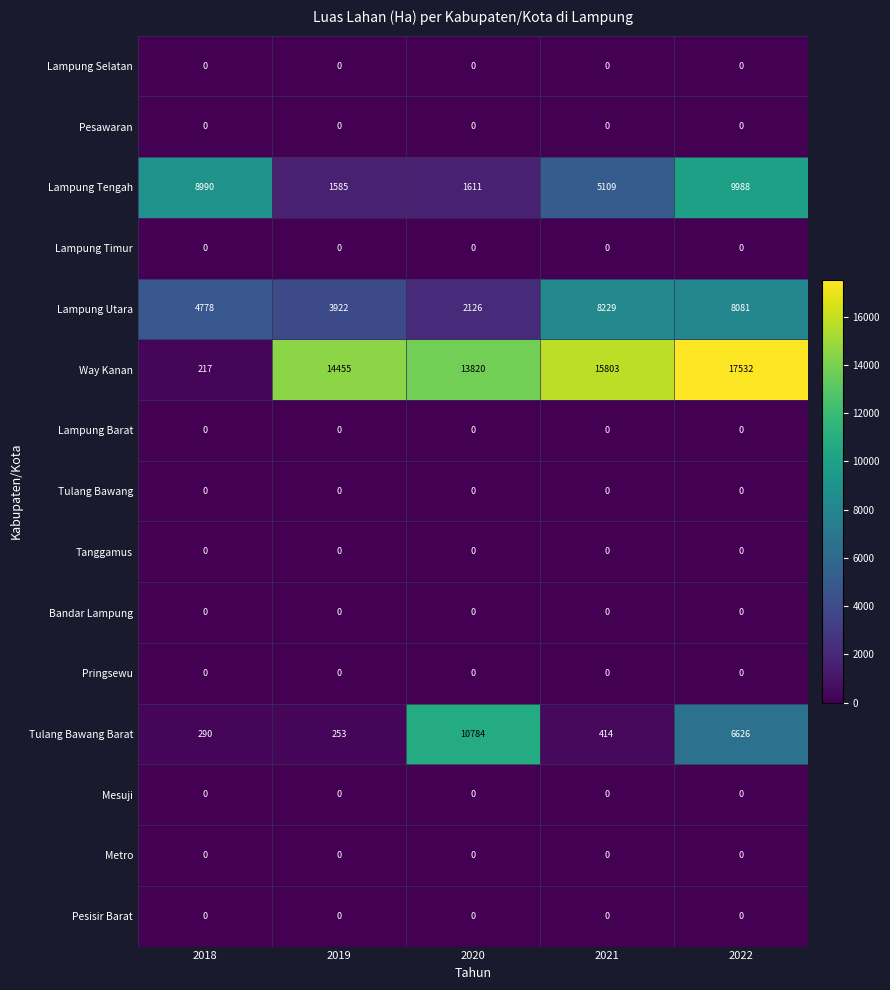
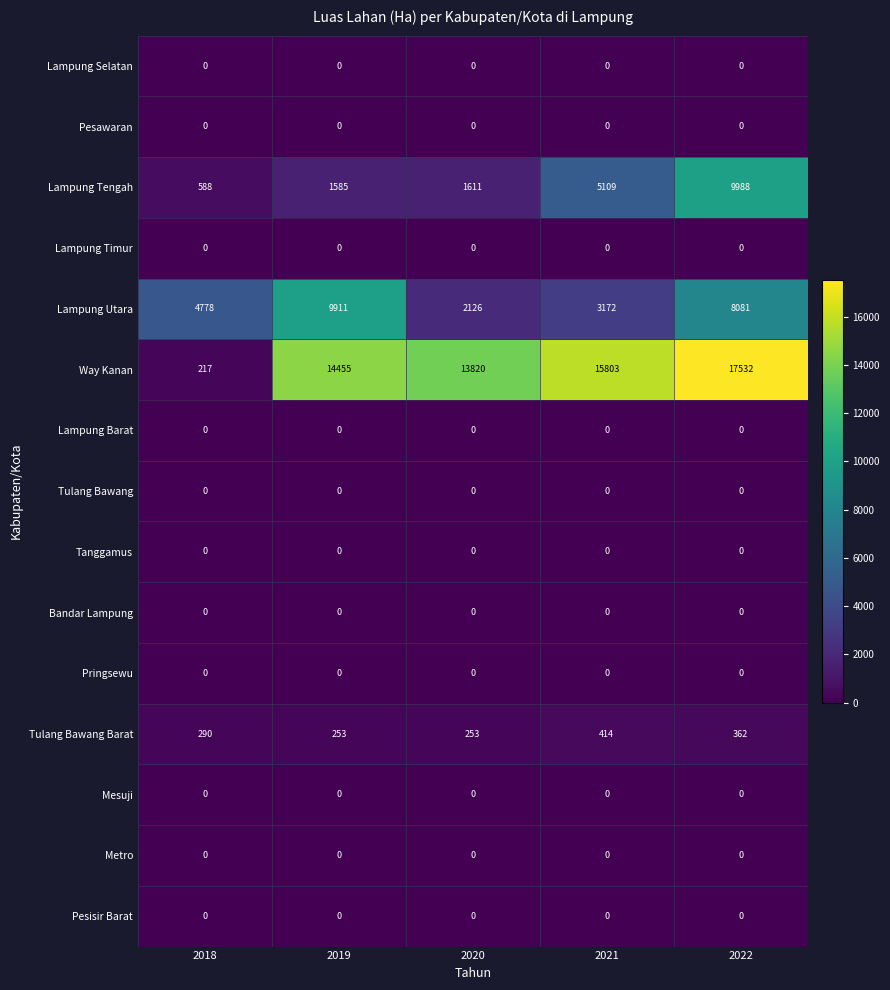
  {
    "Lampung Selatan": {
      "2018": 0,
      "2019": 0,
      "2020": 0,
      "2021": 0,
      "2022": 0
    },
    "Pesawaran": {
      "2018": 0,
      "2019": 0,
      "2020": 0,
      "2021": 0,
      "2022": 0
    },
    "Lampung Tengah": {
-     "2018": 8990,
+     "2018": 588,
      "2019": 1585,
      "2020": 1611,
      "2021": 5109,
      "2022": 9988
    },
    "Lampung Timur": {
      "2018": 0,
      "2019": 0,
      "2020": 0,
      "2021": 0,
      "2022": 0
    },
    "Lampung Utara": {
      "2018": 4778,
-     "2019": 3922,
+     "2019": 9911,
      "2020": 2126,
-     "2021": 8229,
+     "2021": 3172,
      "2022": 8081
    },
    "Way Kanan": {
      "2018": 217,
      "2019": 14455,
      "2020": 13820,
      "2021": 15803,
      "2022": 17532
    },
    "Lampung Barat": {
      "2018": 0,
      "2019": 0,
      "2020": 0,
      "2021": 0,
      "2022": 0
    },
    "Tulang Bawang": {
      "2018": 0,
      "2019": 0,
      "2020": 0,
      "2021": 0,
      "2022": 0
    },
    "Tanggamus": {
      "2018": 0,
      "2019": 0,
      "2020": 0,
      "2021": 0,
      "2022": 0
    },
    "Bandar Lampung": {
      "2018": 0,
      "2019": 0,
      "2020": 0,
      "2021": 0,
      "2022": 0
    },
    "Pringsewu": {
      "2018": 0,
      "2019": 0,
      "2020": 0,
      "2021": 0,
      "2022": 0
    },
    "Tulang Bawang Barat": {
      "2018": 290,
      "2019": 253,
-     "2020": 10784,
+     "2020": 253,
      "2021": 414,
-     "2022": 6626
+     "2022": 362
    },
    "Mesuji": {
      "2018": 0,
      "2019": 0,
      "2020": 0,
      "2021": 0,
      "2022": 0
    },
    "Metro": {
      "2018": 0,
      "2019": 0,
      "2020": 0,
      "2021": 0,
      "2022": 0
    },
    "Pesisir Barat": {
      "2018": 0,
      "2019": 0,
      "2020": 0,
      "2021": 0,
      "2022": 0
    }
  }
